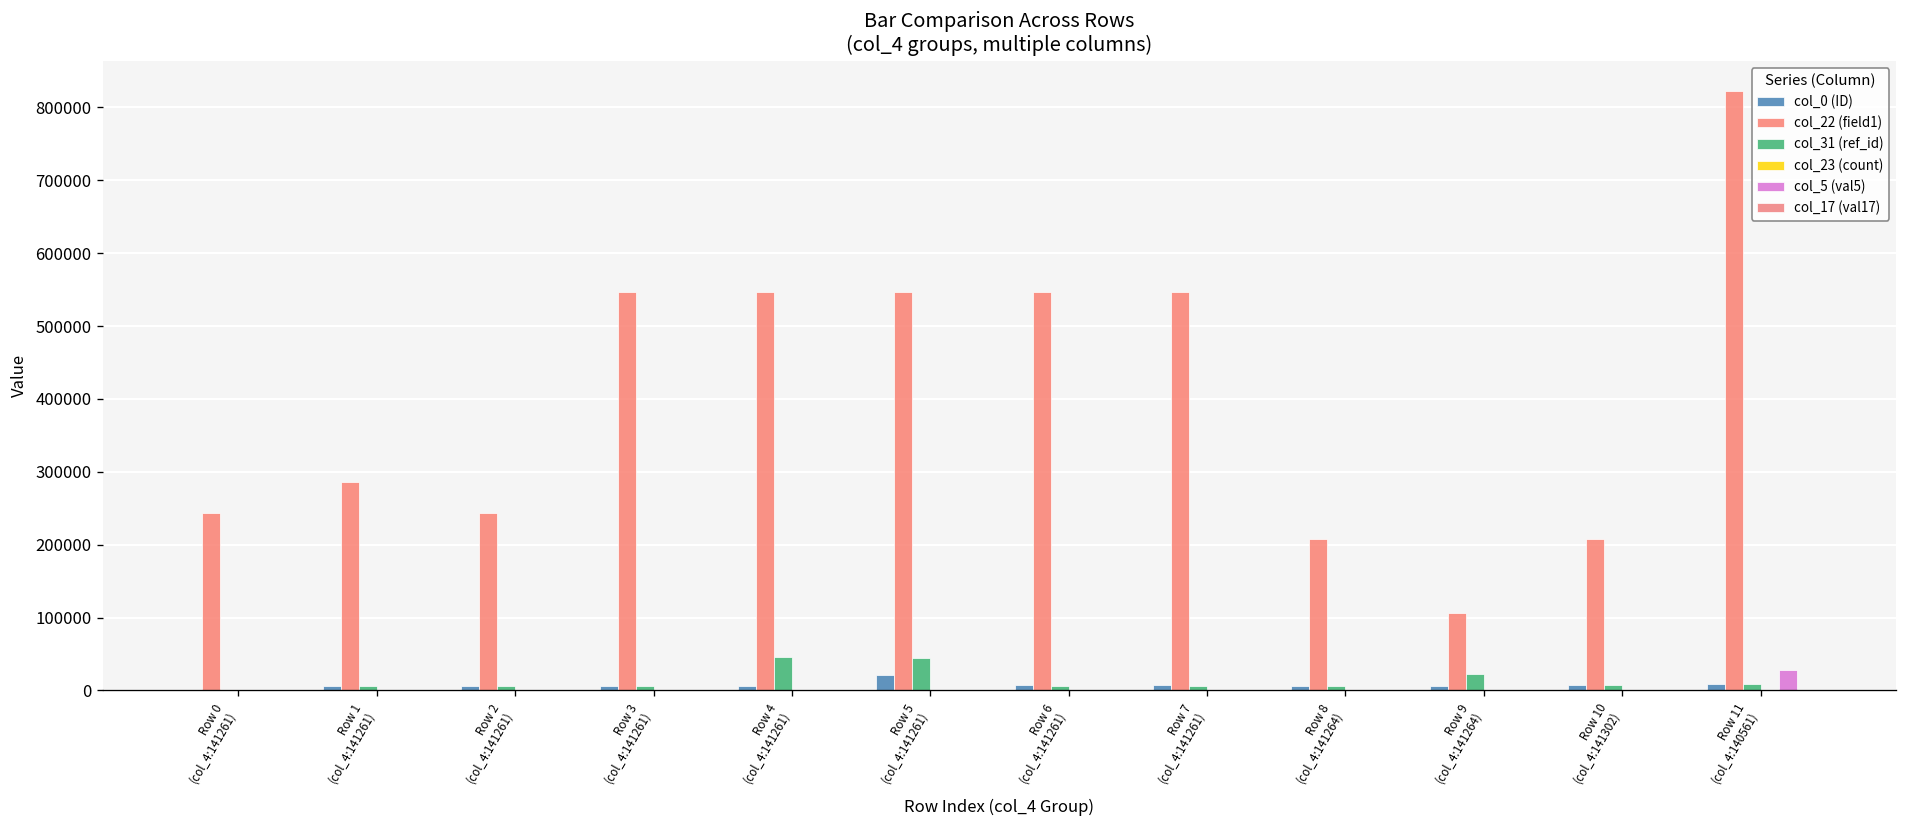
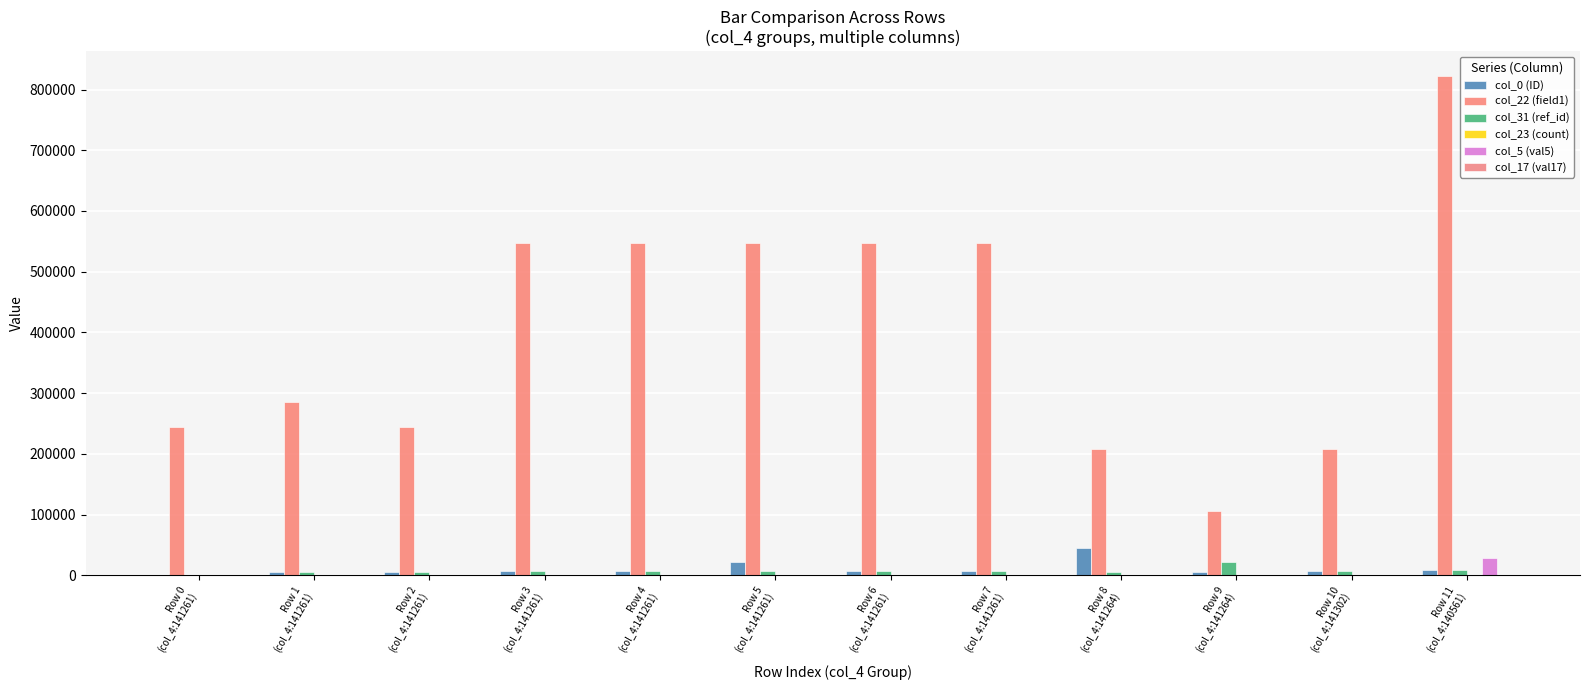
  {
    "col_0 (ID)": {
      "Row 1 (col_4:141261)": 10000,
      "Row 2 (col_4:141261)": 10000,
      "Row 3 (col_4:141261)": 10000,
      "Row 4 (col_4:141261)": 10000,
      "Row 5 (col_4:141261)": 20000,
      "Row 6 (col_4:141261)": 10000,
      "Row 7 (col_4:141261)": 10000,
-     "Row 8 (col_4:141264)": 10000,
+     "Row 8 (col_4:141264)": 40000,
      "Row 9 (col_4:141264)": 10000,
      "Row 10 (col_4:141302)": 10000,
      "Row 11 (col_4:140561)": 10000
    },
    "col_31 (ref_id)": {
      "Row 1 (col_4:141261)": 10000,
      "Row 2 (col_4:141261)": 10000,
      "Row 3 (col_4:141261)": 10000,
-     "Row 4 (col_4:141261)": 50000,
-     "Row 5 (col_4:141261)": 40000,
+     "Row 4 (col_4:141261)": 10000,
+     "Row 5 (col_4:141261)": 10000,
      "Row 6 (col_4:141261)": 10000,
      "Row 7 (col_4:141261)": 10000,
      "Row 8 (col_4:141264)": 10000,
      "Row 9 (col_4:141264)": 20000,
      "Row 10 (col_4:141302)": 10000,
      "Row 11 (col_4:140561)": 10000
    },
    "col_5 (val5)": {
      "Row 11 (col_4:140561)": 30000
    }
  }
